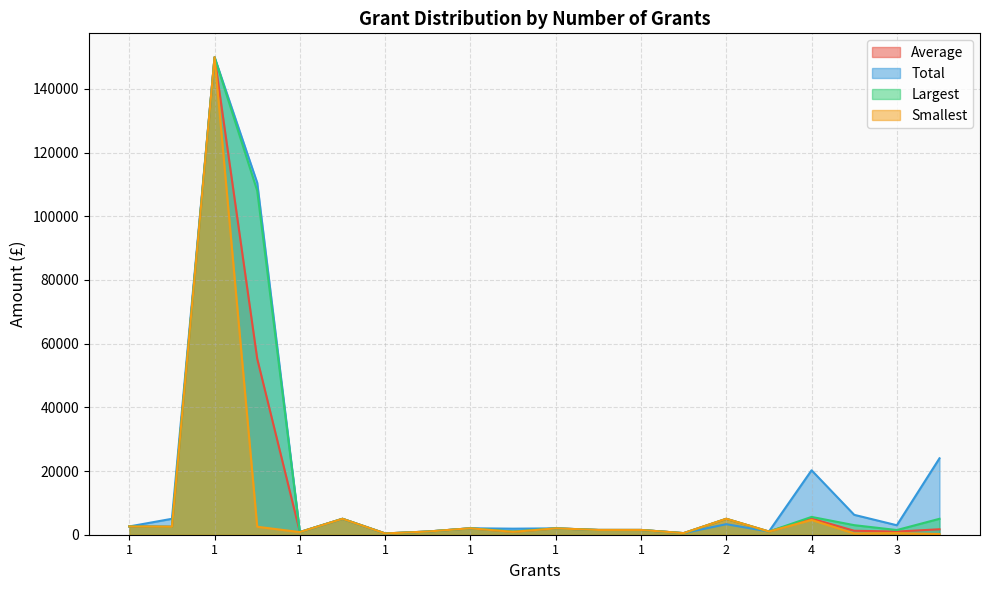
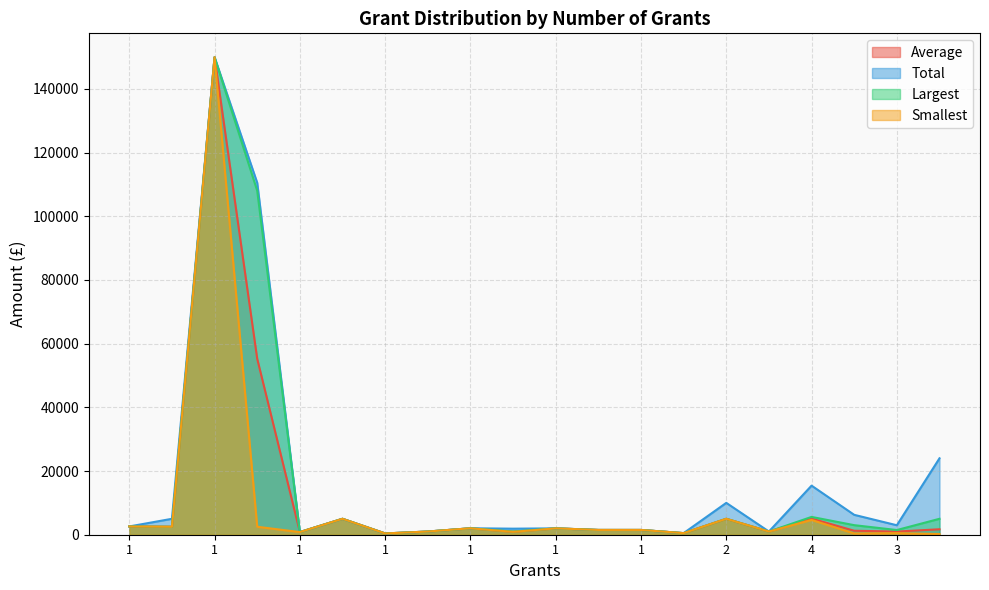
  {
    "Total": {
-     "2": 3000,
-     "4": 20000
+     "2": 10000,
+     "4": 15000
    }
  }
